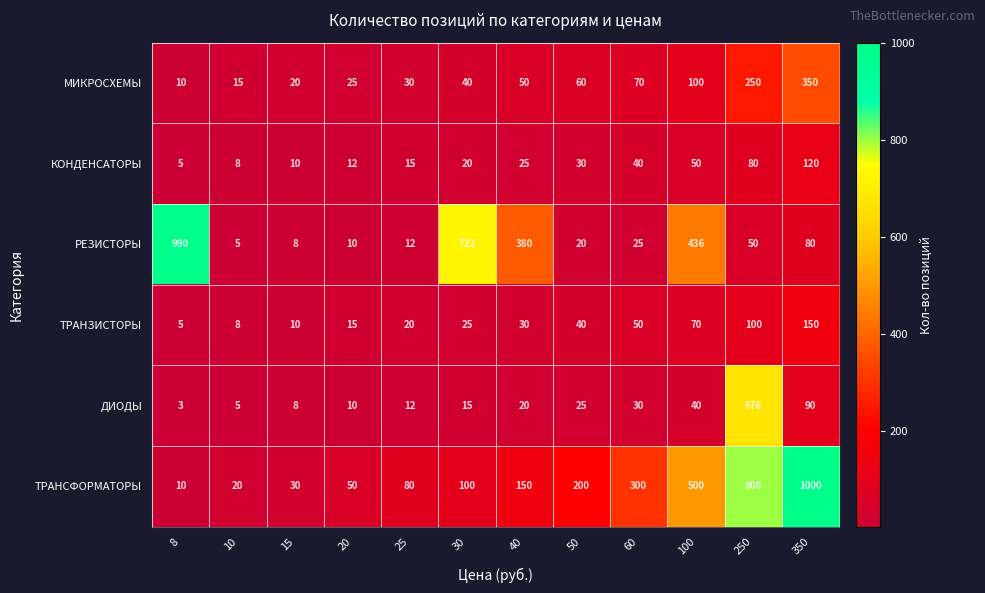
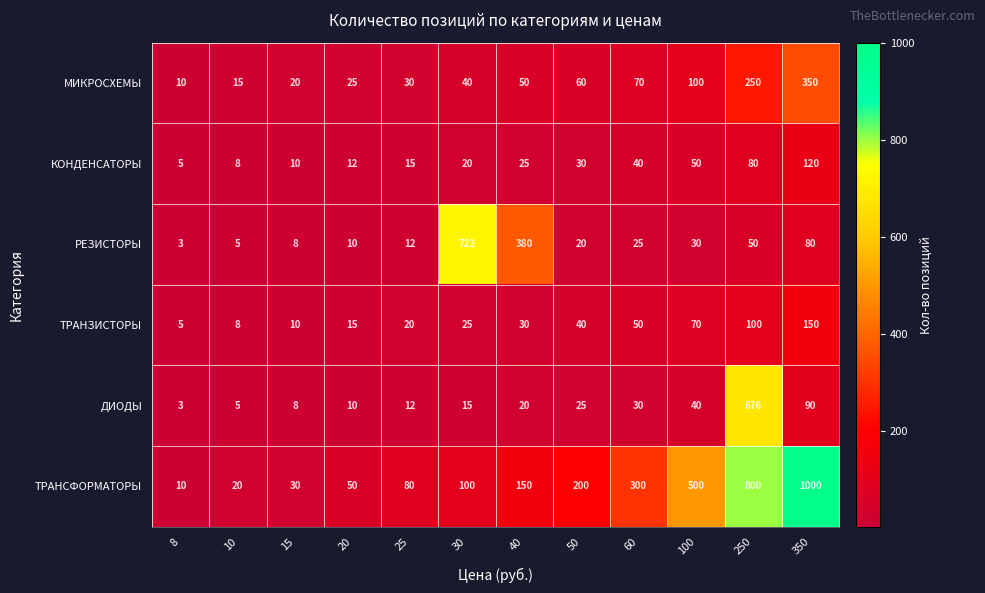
  {
    "МИКРОСХЕМЫ": {
      "8": 10,
      "10": 15,
      "15": 20,
      "20": 25,
      "25": 30,
      "30": 40,
      "40": 50,
      "50": 60,
      "60": 70,
      "100": 100,
      "250": 250,
      "350": 350
    },
    "КОНДЕНСАТОРЫ": {
      "8": 5,
      "10": 8,
      "15": 10,
      "20": 12,
      "25": 15,
      "30": 20,
      "40": 25,
      "50": 30,
      "60": 40,
      "100": 50,
      "250": 80,
      "350": 120
    },
    "РЕЗИСТОРЫ": {
-     "8": 990,
+     "8": 3,
      "10": 5,
      "15": 8,
      "20": 10,
      "25": 12,
      "30": 722,
      "40": 380,
      "50": 20,
      "60": 25,
-     "100": 436,
+     "100": 30,
      "250": 50,
      "350": 80
    },
    "ТРАНЗИСТОРЫ": {
      "8": 5,
      "10": 8,
      "15": 10,
      "20": 15,
      "25": 20,
      "30": 25,
      "40": 30,
      "50": 40,
      "60": 50,
      "100": 70,
      "250": 100,
      "350": 150
    },
    "ДИОДЫ": {
      "8": 3,
      "10": 5,
      "15": 8,
      "20": 10,
      "25": 12,
      "30": 15,
      "40": 20,
      "50": 25,
      "60": 30,
      "100": 40,
      "250": 676,
      "350": 90
    },
    "ТРАНСФОРМАТОРЫ": {
      "8": 10,
      "10": 20,
      "15": 30,
      "20": 50,
      "25": 80,
      "30": 100,
      "40": 150,
      "50": 200,
      "60": 300,
      "100": 500,
      "250": 800,
      "350": 1000
    }
  }
